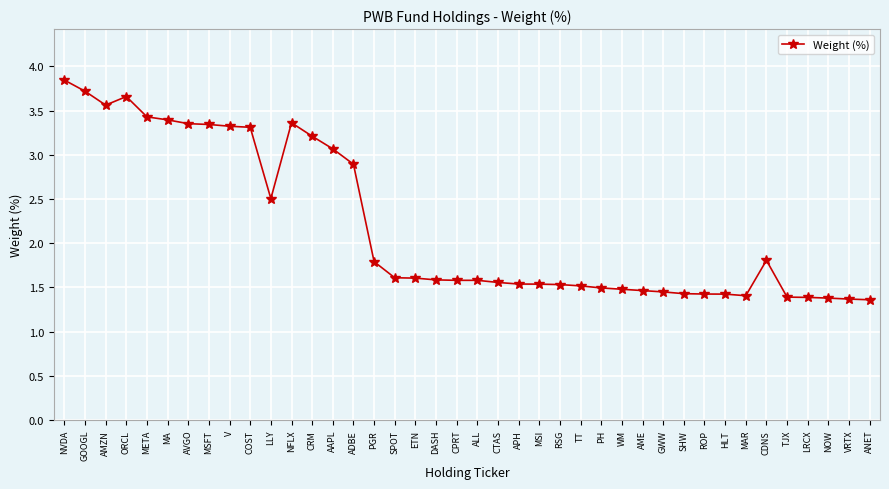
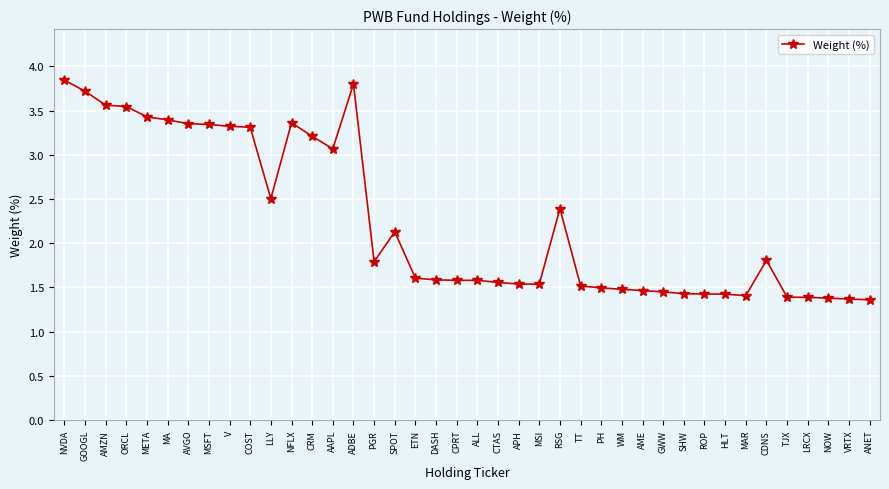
  {
    "NVDA": 3.8,
    "GOOGL": 3.7,
    "AMZN": 3.6,
-   "ORCL": 3.7,
+   "ORCL": 3.5,
    "META": 3.4,
    "MA": 3.4,
    "AVGO": 3.4,
    "MSFT": 3.3,
    "V": 3.3,
    "COST": 3.3,
    "LLY": 2.5,
    "NFLX": 3.4,
    "CRM": 3.2,
    "AAPL": 3.1,
-   "ADBE": 2.9,
+   "ADBE": 3.8,
    "PGR": 1.8,
-   "SPOT": 1.6,
+   "SPOT": 2.1,
    "ETN": 1.6,
    "DASH": 1.6,
    "CPRT": 1.6,
    "ALL": 1.6,
    "CTAS": 1.6,
    "APH": 1.5,
    "MSI": 1.5,
-   "RSG": 1.5,
+   "RSG": 2.4,
    "TT": 1.5,
    "PH": 1.5,
    "WM": 1.5,
    "AME": 1.5,
    "GWW": 1.5,
    "SHW": 1.4,
    "ROP": 1.4,
    "HLT": 1.4,
    "MAR": 1.4,
    "CDNS": 1.8,
    "TJX": 1.4,
    "LRCX": 1.4,
    "NOW": 1.4,
    "VRTX": 1.4,
    "ANET": 1.4
  }
